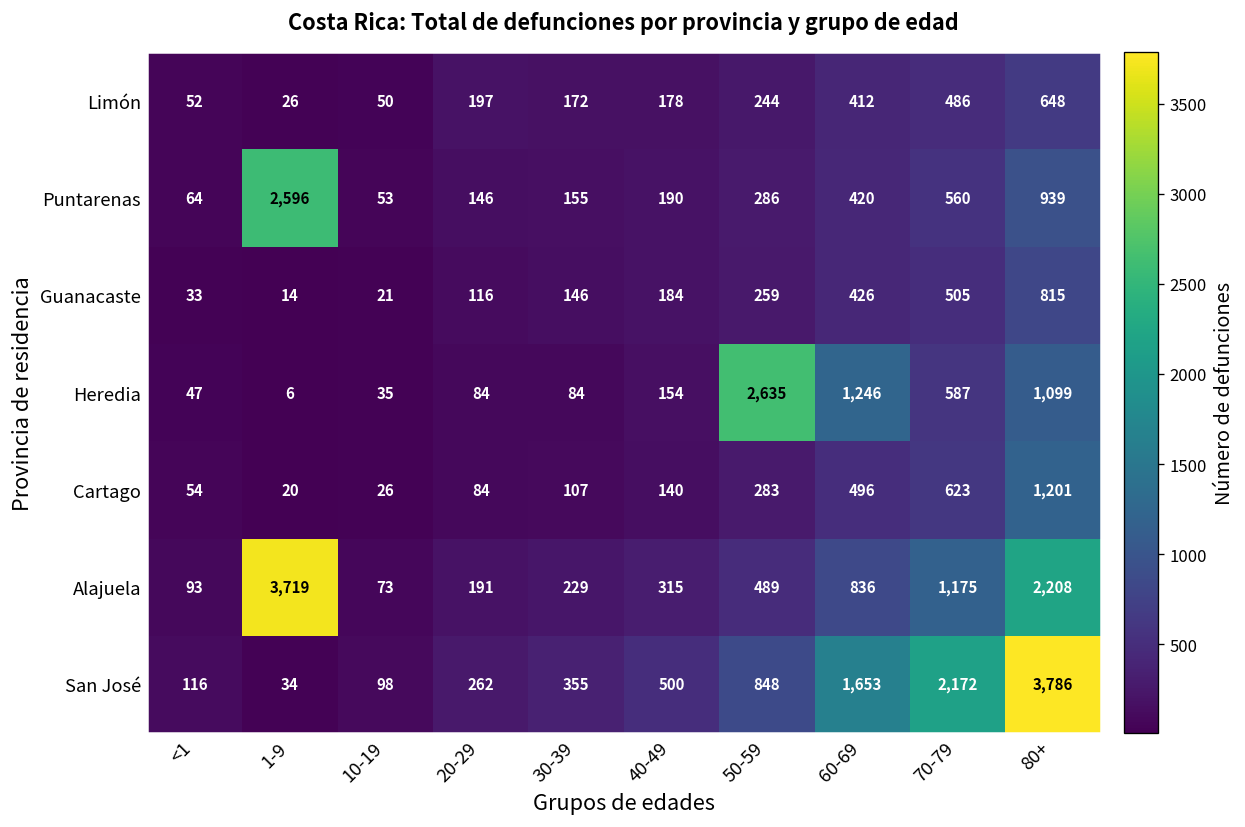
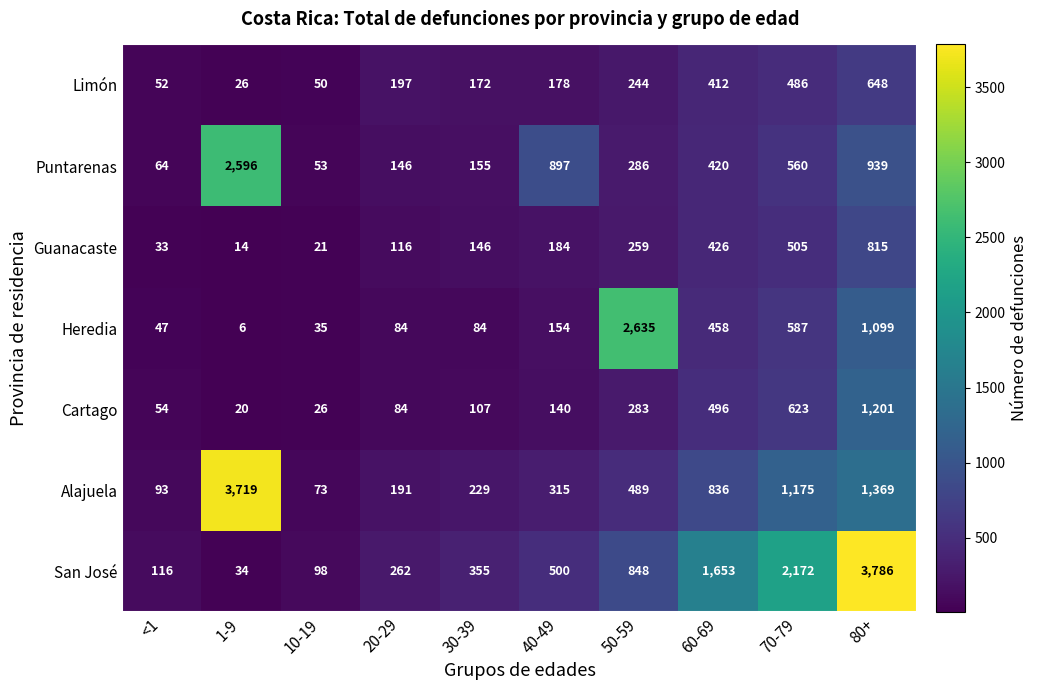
  {
    "Limón": {
      "<1": "52",
      "1-9": "26",
      "10-19": "50",
      "20-29": "197",
      "30-39": "172",
      "40-49": "178",
      "50-59": "244",
      "60-69": "412",
      "70-79": "486",
      "80+": "648"
    },
    "Puntarenas": {
      "<1": "64",
      "1-9": "2,596",
      "10-19": "53",
      "20-29": "146",
      "30-39": "155",
-     "40-49": "190",
+     "40-49": "897",
      "50-59": "286",
      "60-69": "420",
      "70-79": "560",
      "80+": "939"
    },
    "Guanacaste": {
      "<1": "33",
      "1-9": "14",
      "10-19": "21",
      "20-29": "116",
      "30-39": "146",
      "40-49": "184",
      "50-59": "259",
      "60-69": "426",
      "70-79": "505",
      "80+": "815"
    },
    "Heredia": {
      "<1": "47",
      "1-9": "6",
      "10-19": "35",
      "20-29": "84",
      "30-39": "84",
      "40-49": "154",
      "50-59": "2,635",
-     "60-69": "1,246",
+     "60-69": "458",
      "70-79": "587",
      "80+": "1,099"
    },
    "Cartago": {
      "<1": "54",
      "1-9": "20",
      "10-19": "26",
      "20-29": "84",
      "30-39": "107",
      "40-49": "140",
      "50-59": "283",
      "60-69": "496",
      "70-79": "623",
      "80+": "1,201"
    },
    "Alajuela": {
      "<1": "93",
      "1-9": "3,719",
      "10-19": "73",
      "20-29": "191",
      "30-39": "229",
      "40-49": "315",
      "50-59": "489",
      "60-69": "836",
      "70-79": "1,175",
-     "80+": "2,208"
+     "80+": "1,369"
    },
    "San José": {
      "<1": "116",
      "1-9": "34",
      "10-19": "98",
      "20-29": "262",
      "30-39": "355",
      "40-49": "500",
      "50-59": "848",
      "60-69": "1,653",
      "70-79": "2,172",
      "80+": "3,786"
    }
  }
